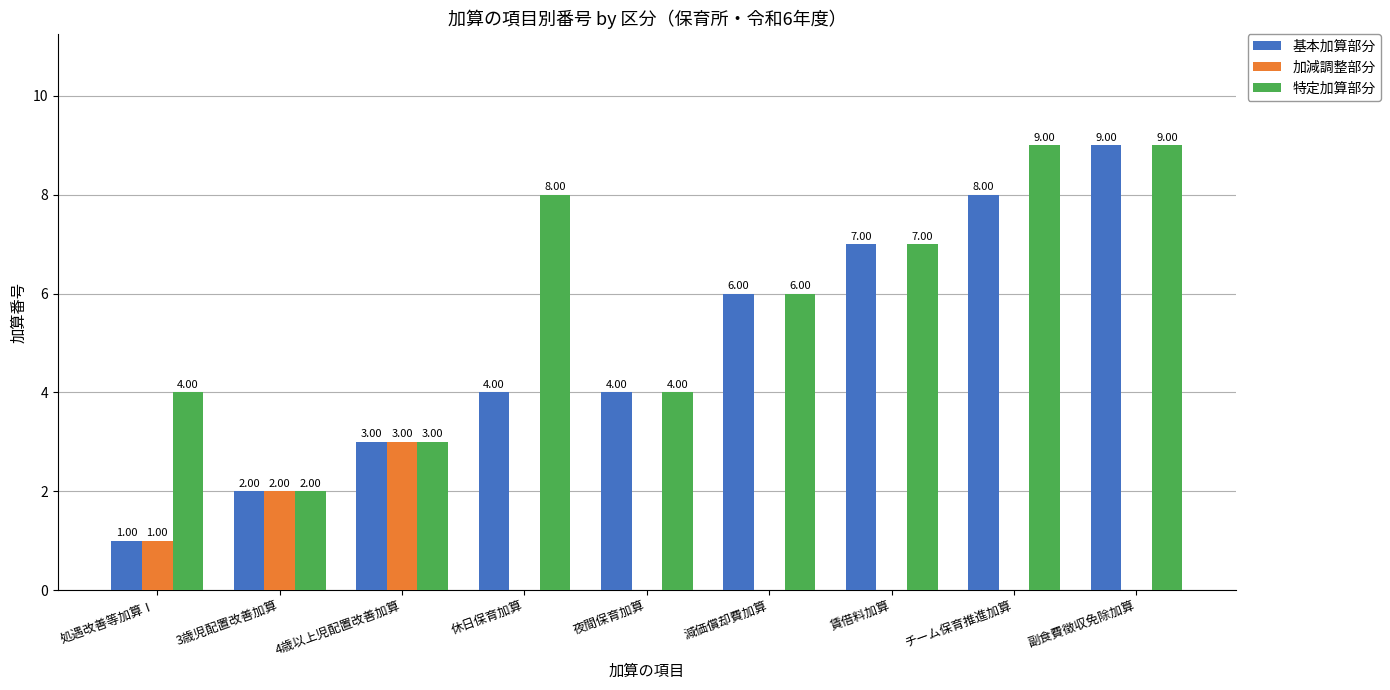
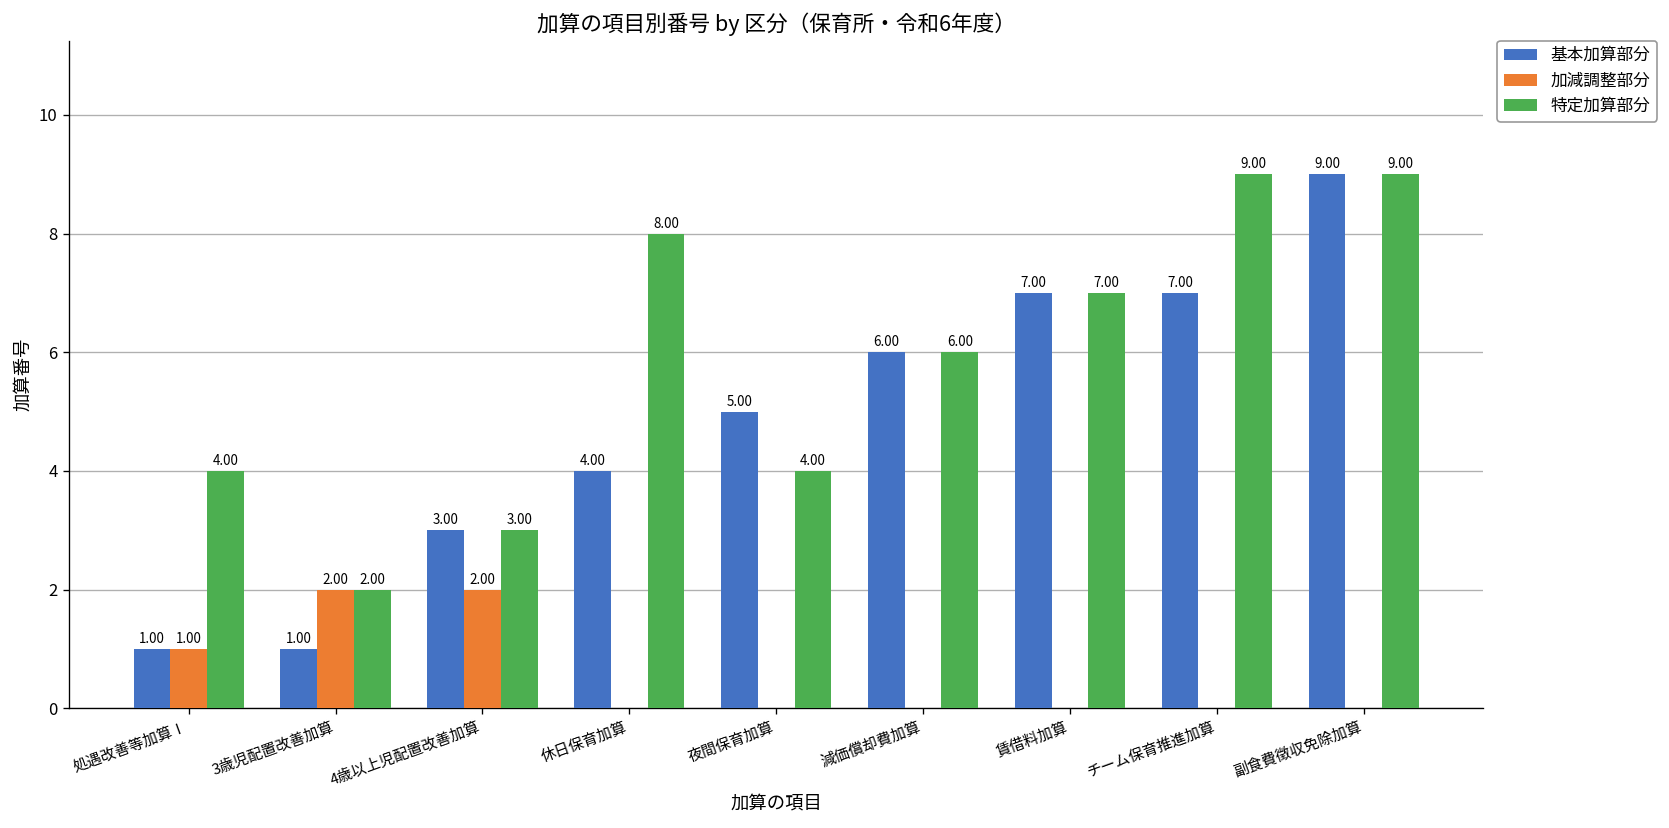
  {
    "基本加算部分": {
      "処遇改善等加算Ⅰ": 1.00,
-     "3歳児配置改善加算": 2.00,
+     "3歳児配置改善加算": 1.00,
      "4歳以上児配置改善加算": 3.00,
      "休日保育加算": 4.00,
-     "夜間保育加算": 4.00,
+     "夜間保育加算": 5.00,
      "減価償却費加算": 6.00,
      "賃借料加算": 7.00,
-     "チーム保育推進加算": 8.00,
+     "チーム保育推進加算": 7.00,
      "副食費徴収免除加算": 9.00
    },
    "加減調整部分": {
      "処遇改善等加算Ⅰ": 1.00,
      "3歳児配置改善加算": 2.00,
-     "4歳以上児配置改善加算": 3.00
+     "4歳以上児配置改善加算": 2.00
    },
    "特定加算部分": {
      "処遇改善等加算Ⅰ": 4.00,
      "3歳児配置改善加算": 2.00,
      "4歳以上児配置改善加算": 3.00,
      "休日保育加算": 8.00,
      "夜間保育加算": 4.00,
      "減価償却費加算": 6.00,
      "賃借料加算": 7.00,
      "チーム保育推進加算": 9.00,
      "副食費徴収免除加算": 9.00
    }
  }
